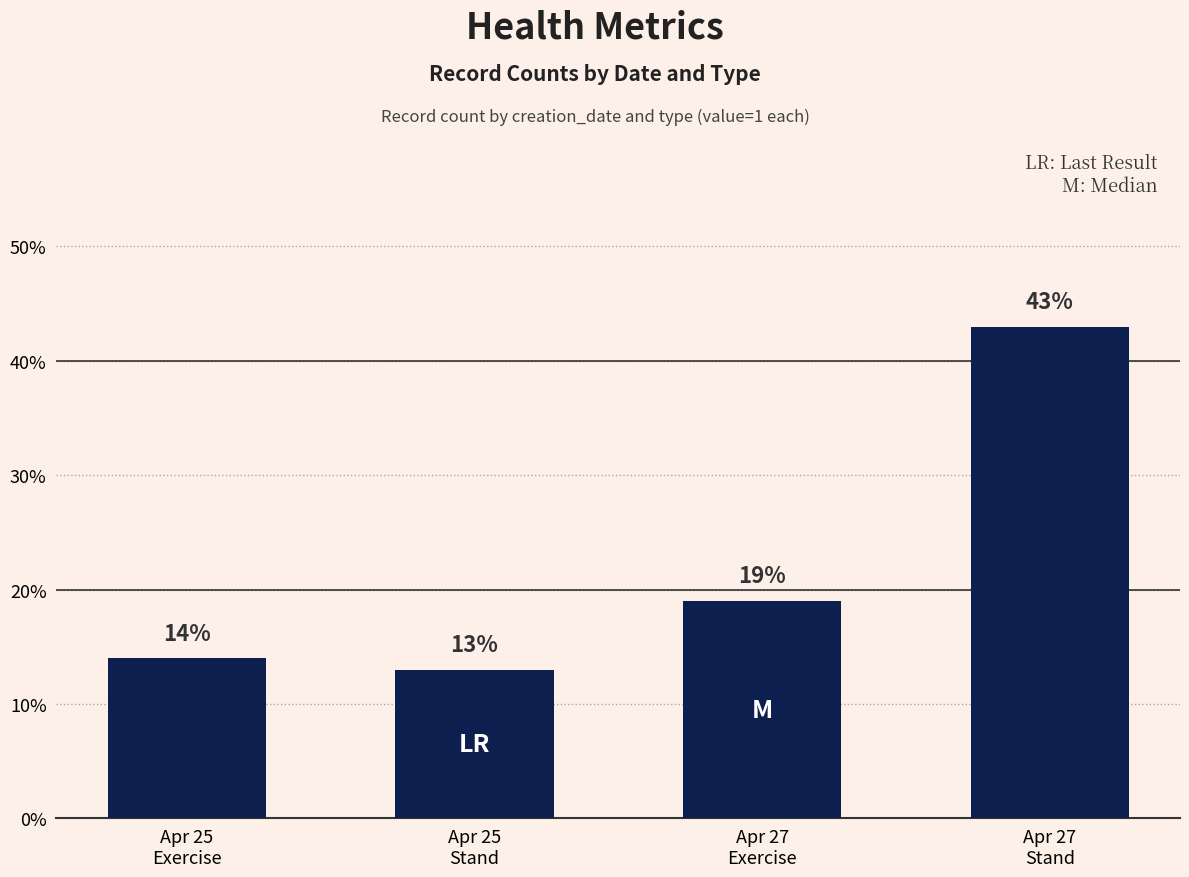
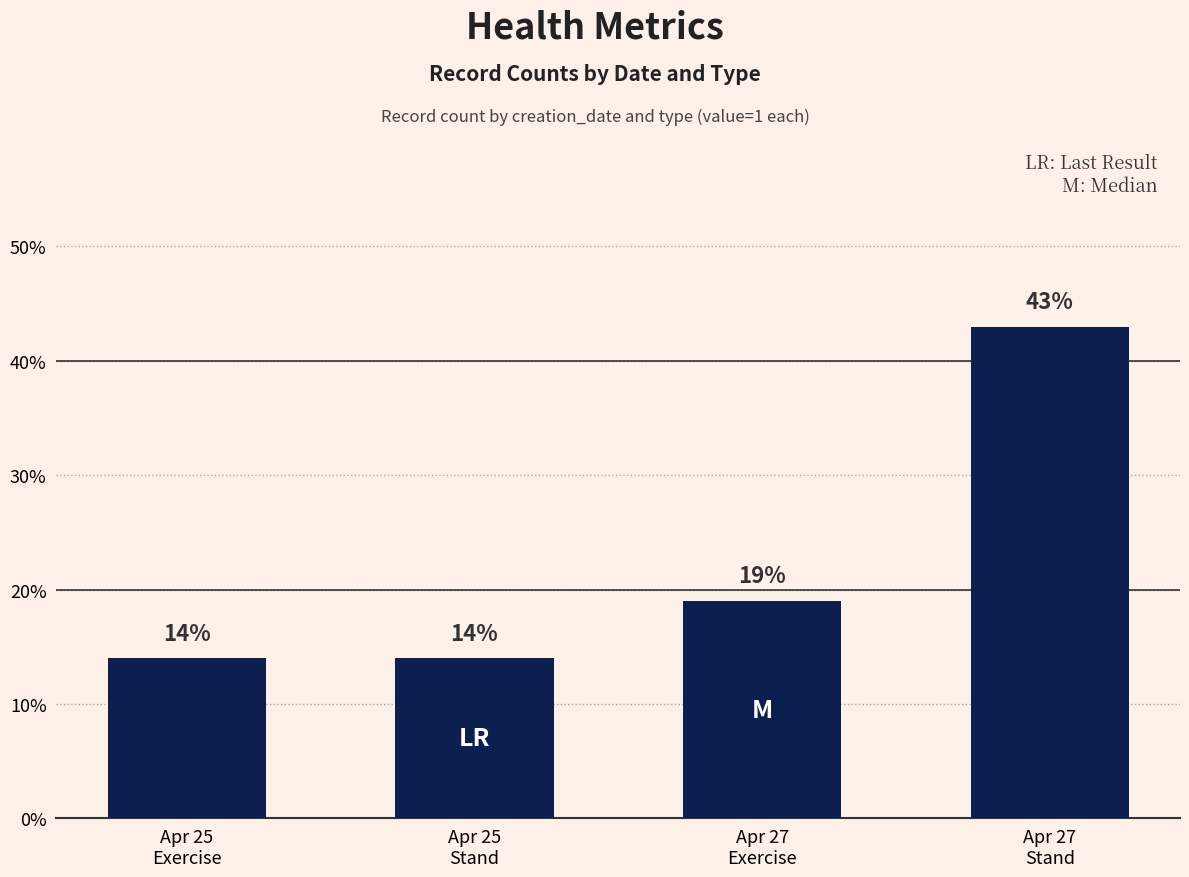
  {
    "Apr 25 Exercise": "14%",
-   "Apr 25 Stand": "13%",
+   "Apr 25 Stand": "14%",
    "Apr 27 Exercise": "19%",
    "Apr 27 Stand": "43%"
  }
